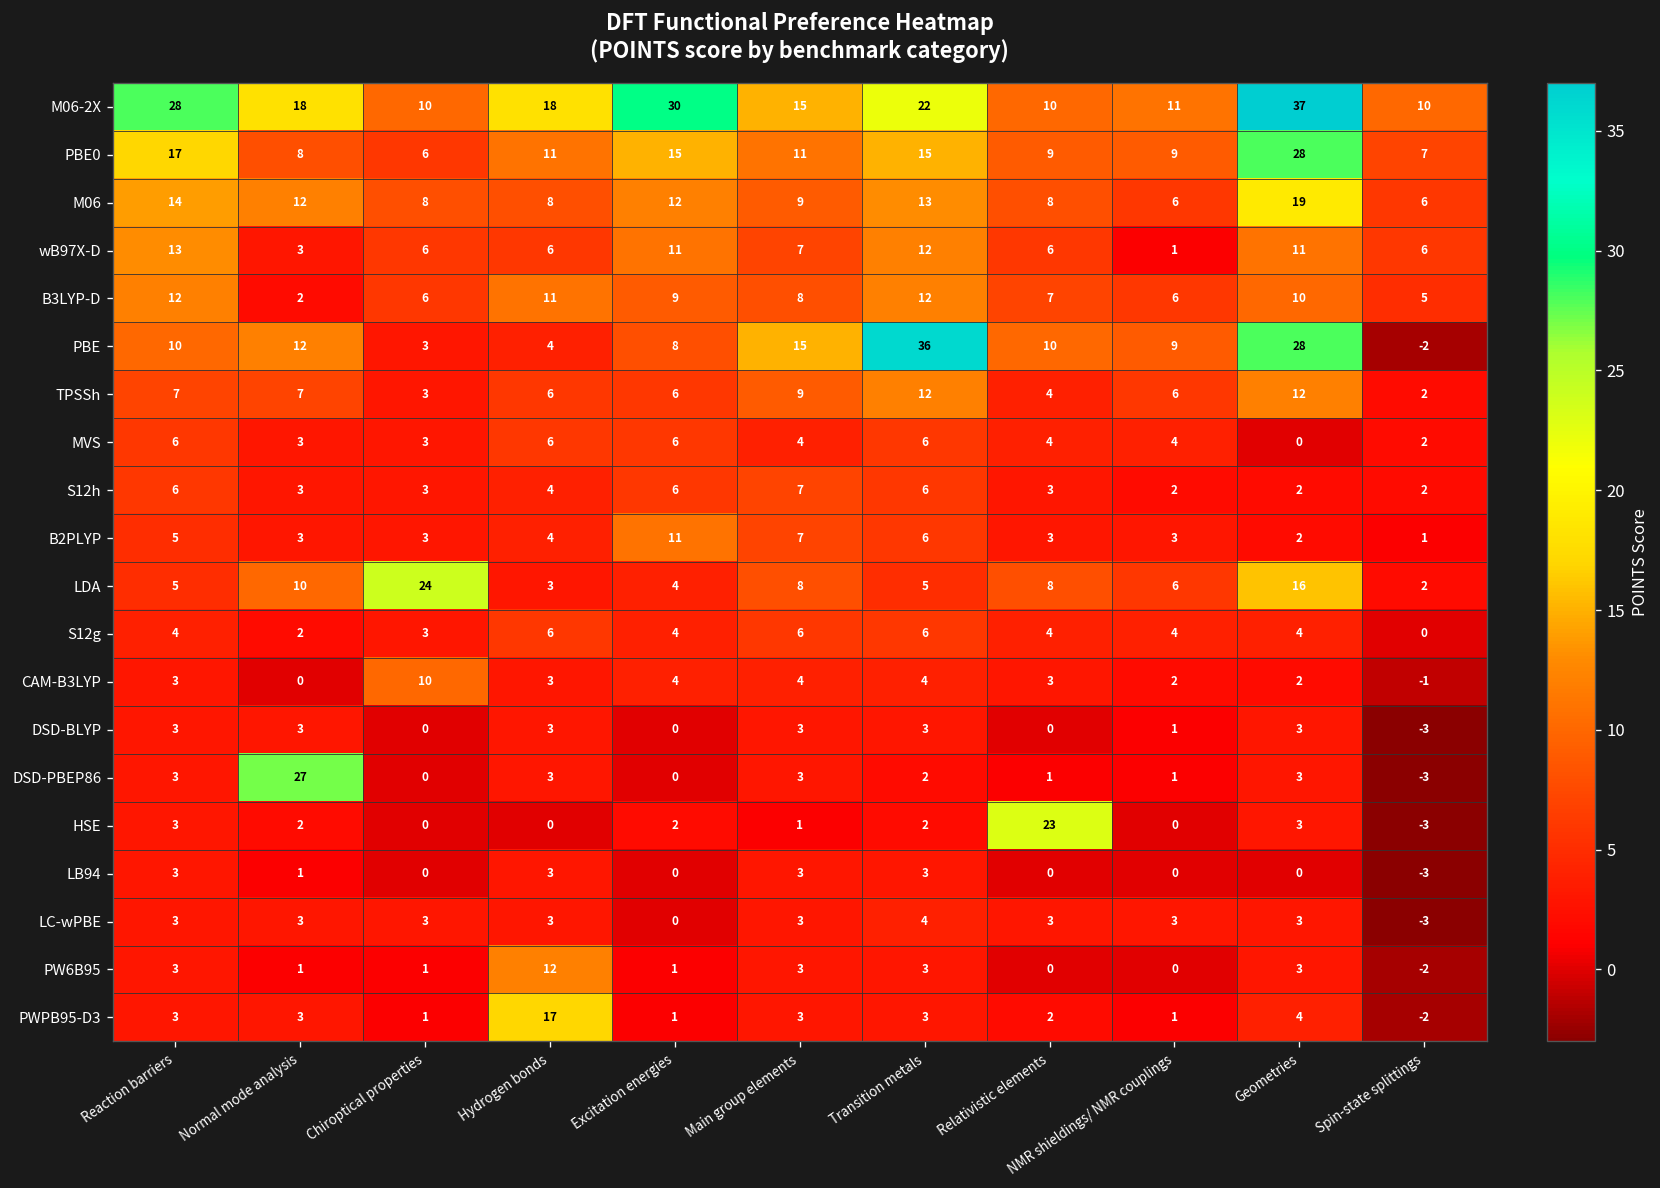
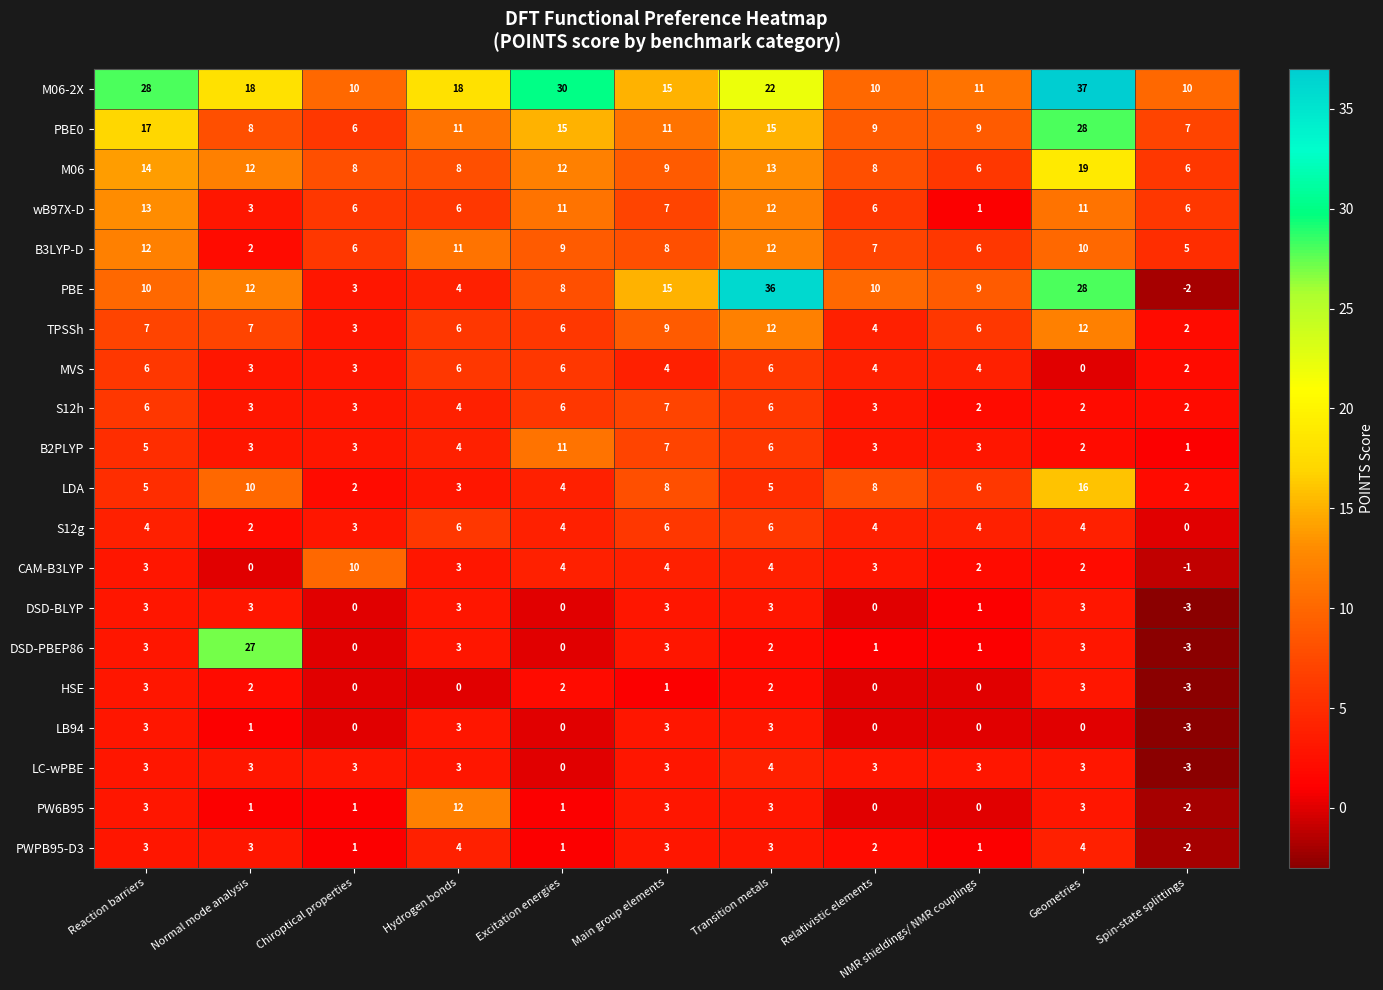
  {
    "LDA": {
      "Reaction barriers": 5,
      "Normal mode analysis": 10,
-     "Chiroptical properties": 24,
+     "Chiroptical properties": 2,
      "Hydrogen bonds": 3,
      "Excitation energies": 4,
      "Main group elements": 8,
      "Transition metals": 5,
      "Relativistic elements": 8,
      "NMR shieldings/ NMR couplings": 6,
      "Geometries": 16,
      "Spin-state splittings": 2
    },
    "HSE": {
      "Reaction barriers": 3,
      "Normal mode analysis": 2,
      "Chiroptical properties": 0,
      "Hydrogen bonds": 0,
      "Excitation energies": 2,
      "Main group elements": 1,
      "Transition metals": 2,
-     "Relativistic elements": 23,
+     "Relativistic elements": 0,
      "NMR shieldings/ NMR couplings": 0,
      "Geometries": 3,
      "Spin-state splittings": -3
    },
    "PWPB95-D3": {
      "Reaction barriers": 3,
      "Normal mode analysis": 3,
      "Chiroptical properties": 1,
-     "Hydrogen bonds": 17,
+     "Hydrogen bonds": 4,
      "Excitation energies": 1,
      "Main group elements": 3,
      "Transition metals": 3,
      "Relativistic elements": 2,
      "NMR shieldings/ NMR couplings": 1,
      "Geometries": 4,
      "Spin-state splittings": -2
    }
  }
